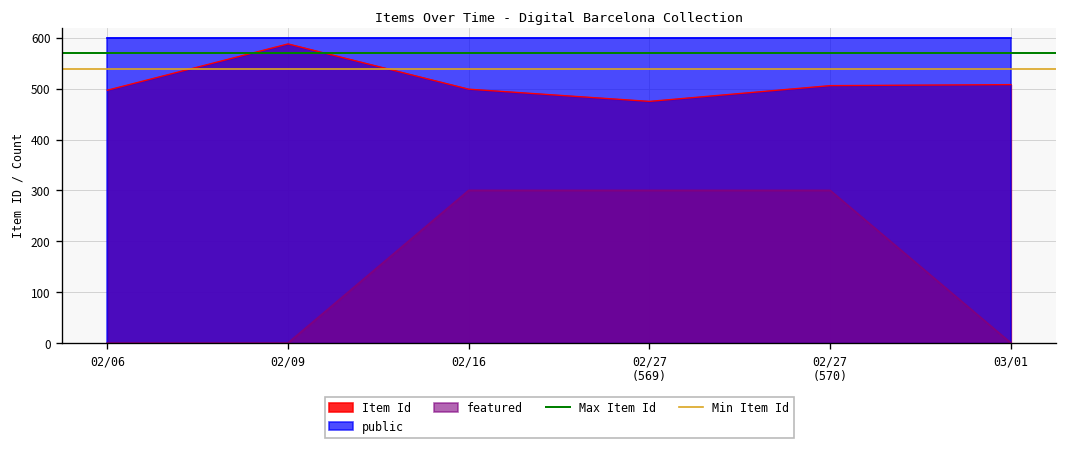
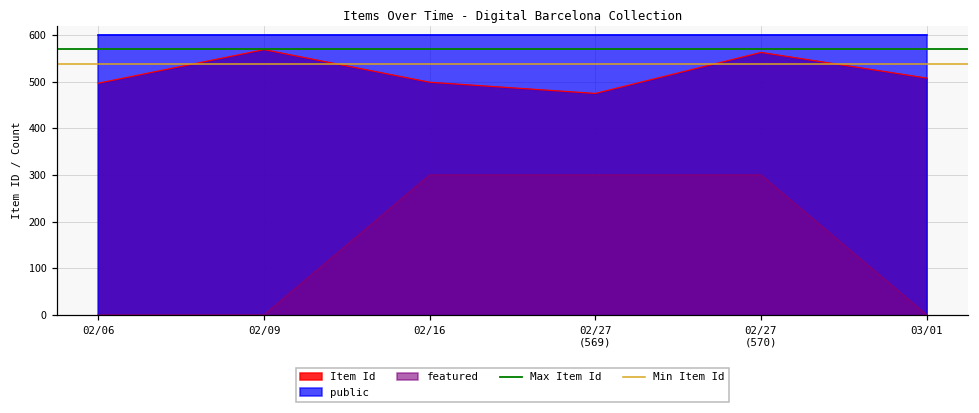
  {
    "Item Id": {
      "02/06": 500,
-     "02/09": 590,
+     "02/09": 570,
      "02/16": 500,
      "02/27 (569)": 480,
-     "02/27 (570)": 510,
+     "02/27 (570)": 560,
      "03/01": 510
    },
    "public": {
      "02/06": 600,
      "02/09": 600,
      "02/16": 600,
      "02/27 (569)": 600,
      "02/27 (570)": 600,
      "03/01": 600
    },
    "featured": {
      "02/06": 0,
      "02/09": 0,
      "02/16": 300,
      "02/27 (569)": 300,
      "02/27 (570)": 300,
      "03/01": 0
    }
  }
